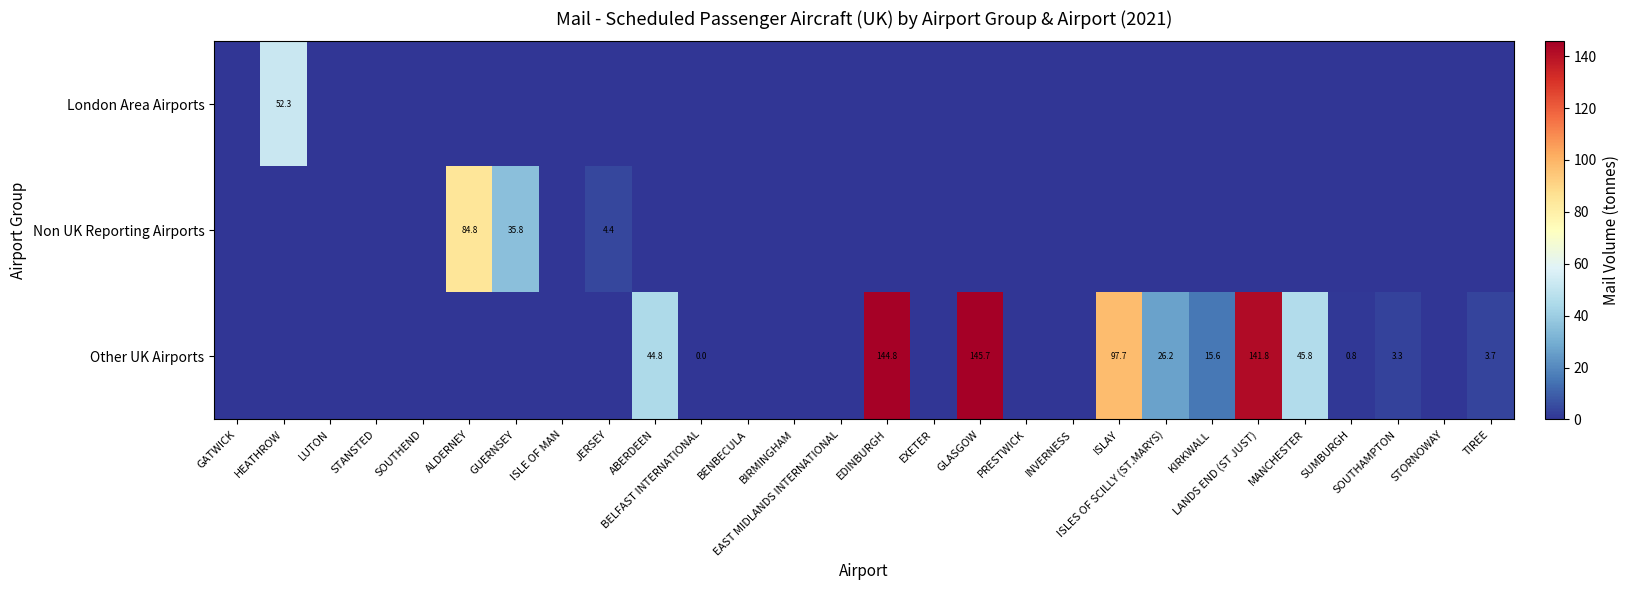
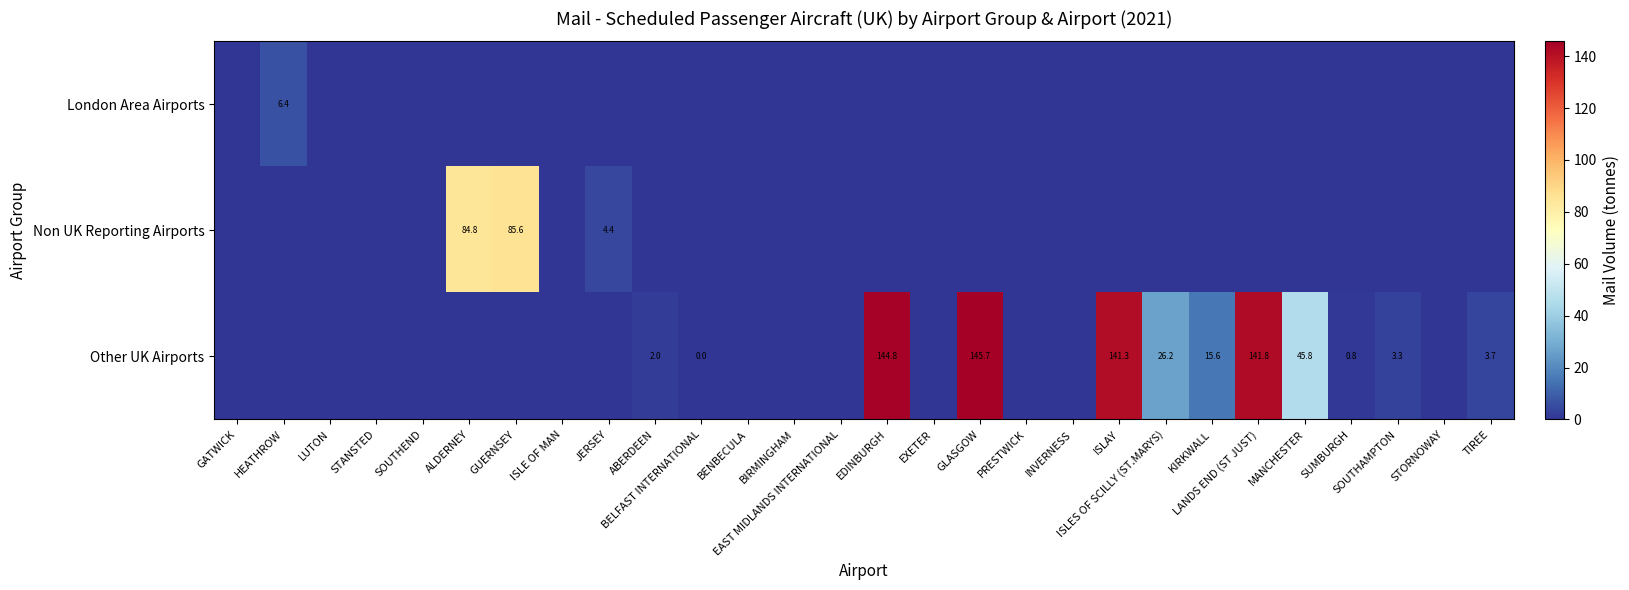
  {
    "London Area Airports": {
-     "HEATHROW": 52.3
+     "HEATHROW": 6.4
    },
    "Non UK Reporting Airports": {
      "ALDERNEY": 84.8,
-     "GUERNSEY": 35.8,
+     "GUERNSEY": 85.6,
      "JERSEY": 4.4
    },
    "Other UK Airports": {
-     "ABERDEEN": 44.8,
+     "ABERDEEN": 2.0,
      "BELFAST INTERNATIONAL": 0.0,
      "EDINBURGH": 144.8,
      "GLASGOW": 145.7,
-     "ISLAY": 97.7,
+     "ISLAY": 141.3,
      "ISLES OF SCILLY (ST.MARYS)": 26.2,
      "KIRKWALL": 15.6,
      "LANDS END (ST JUST)": 141.8,
      "MANCHESTER": 45.8,
      "SUMBURGH": 0.8,
      "SOUTHAMPTON": 3.3,
      "TIREE": 3.7
    }
  }
